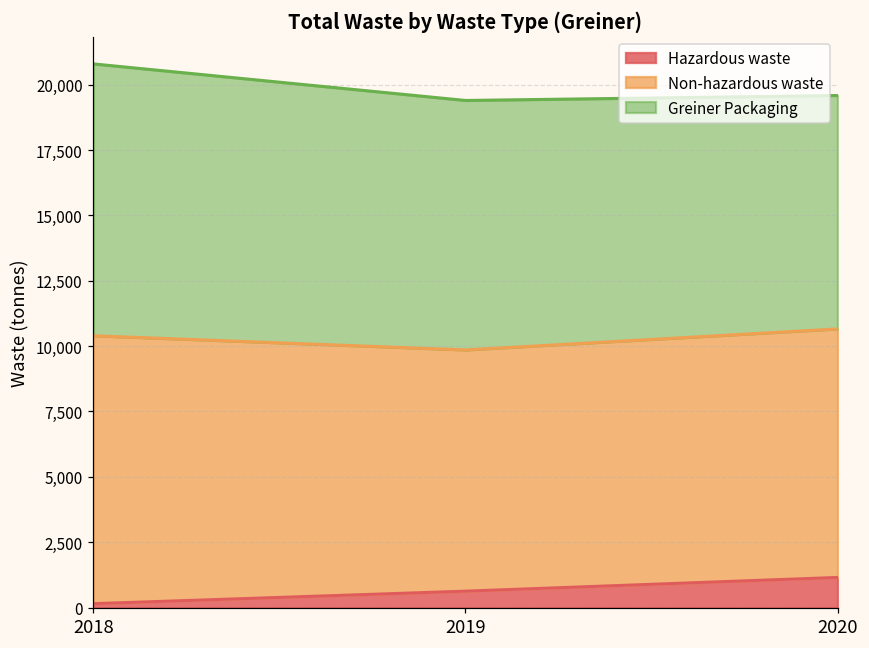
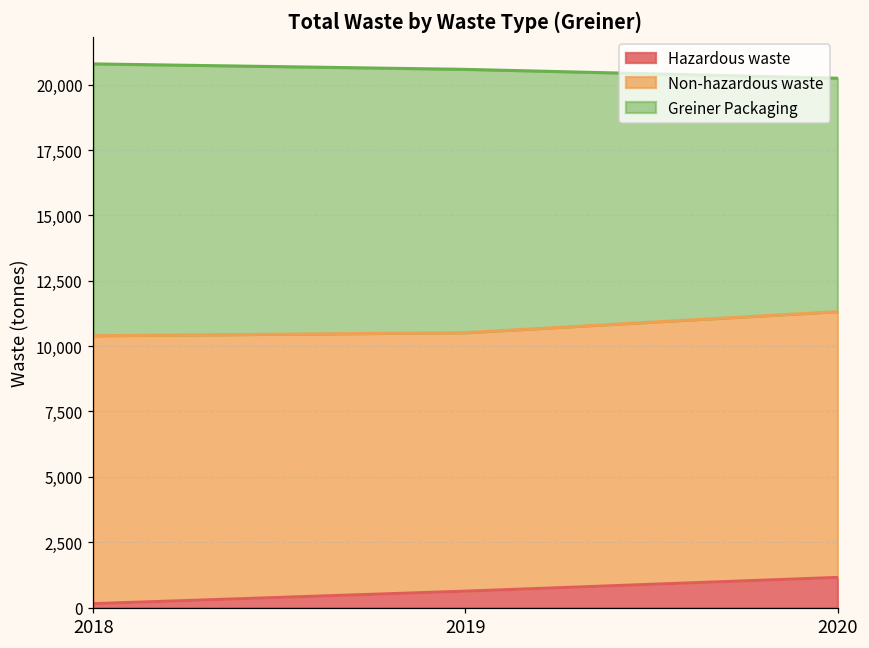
  {
    "Hazardous waste": {
      "2018": "200",
      "2019": "600",
      "2020": "1,200"
    },
    "Non-hazardous waste": {
      "2018": "10,200",
-     "2019": "9,200",
-     "2020": "9,500"
+     "2019": "9,900",
+     "2020": "10,200"
    },
    "Greiner Packaging": {
      "2018": "10,400",
-     "2019": "9,500",
+     "2019": "10,100",
      "2020": "8,900"
    }
  }
